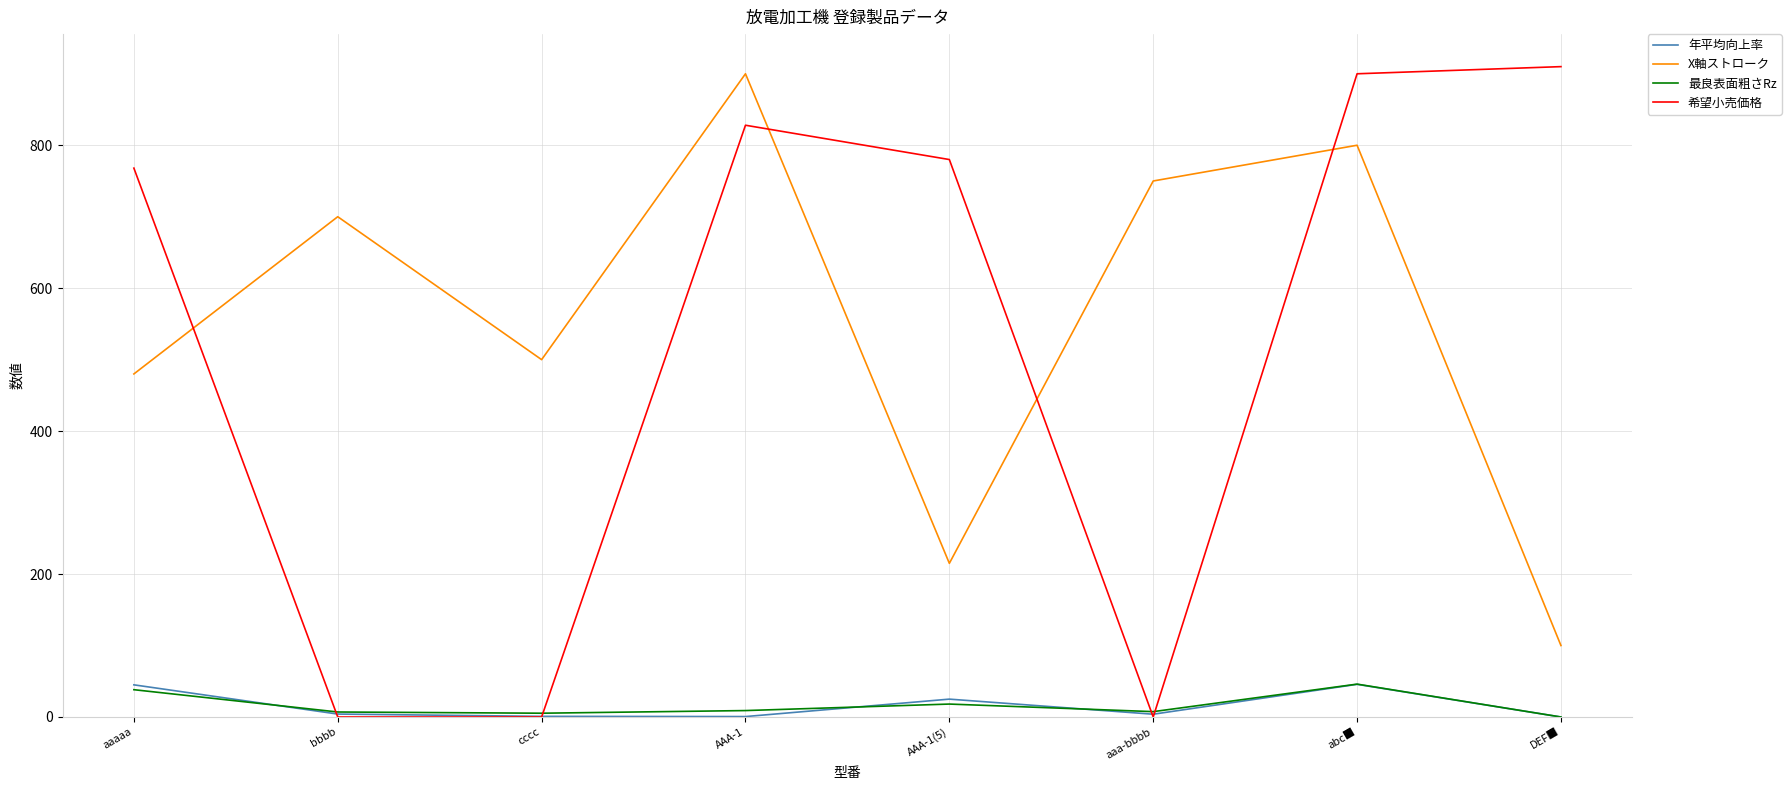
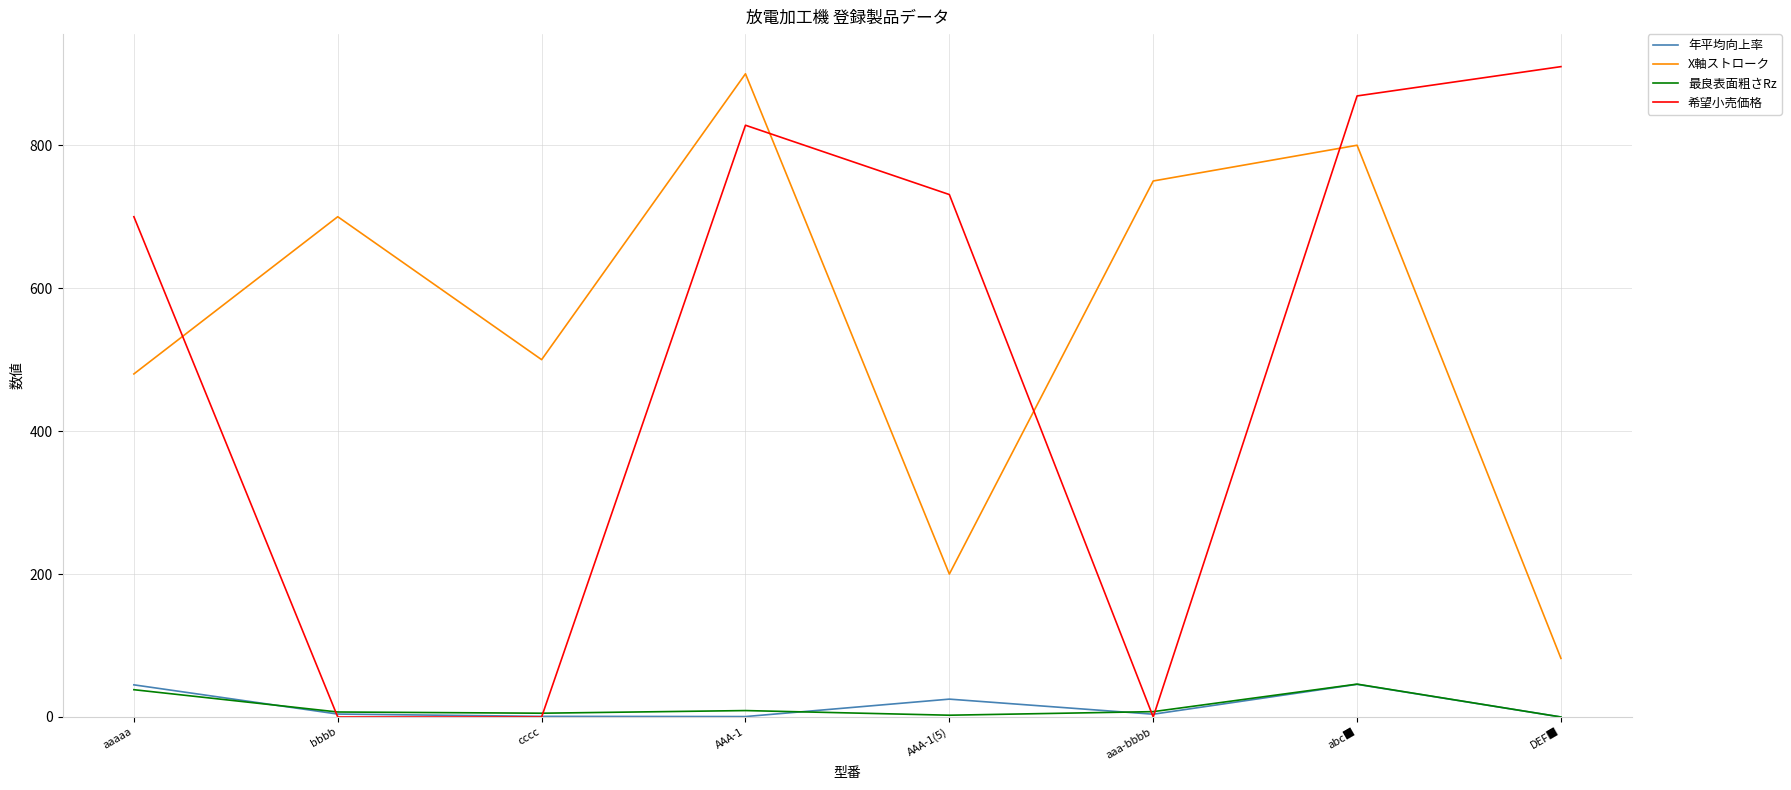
  {
    "年平均向上率": {
      "aaaaa": 50,
      "AAA-1": 0,
      "AAA-1(5)": 30,
      "aaa-bbbb": 0
    },
    "X軸ストローク": {
      "aaaaa": 480,
      "bbbb": 700,
      "cccc": 500,
      "AAA-1": 900,
-     "AAA-1(5)": 220,
+     "AAA-1(5)": 200,
      "aaa-bbbb": 750,
      "abc■": 800,
-     "DEF■": 100
+     "DEF■": 80
    },
    "最良表面粗さRz": {
      "aaaaa": 40,
      "cccc": 10,
      "AAA-1": 10,
-     "AAA-1(5)": 20,
+     "AAA-1(5)": 0,
      "aaa-bbbb": 10
    },
    "希望小売価格": {
-     "aaaaa": 770,
+     "aaaaa": 700,
      "bbbb": 0,
      "AAA-1": 830,
-     "AAA-1(5)": 780,
+     "AAA-1(5)": 730,
      "aaa-bbbb": 0,
-     "abc■": 900,
+     "abc■": 870,
      "DEF■": 910
    }
  }
